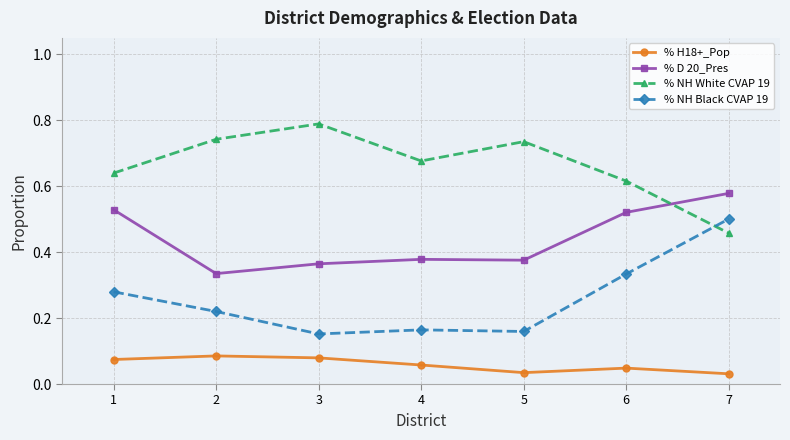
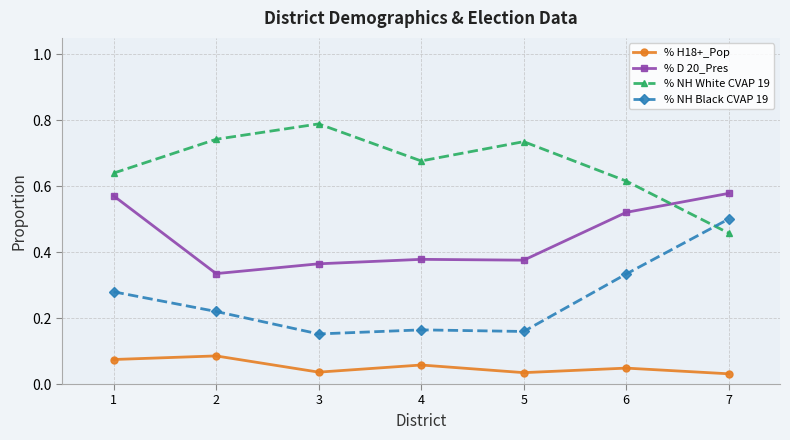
  {
    "% H18+_Pop": {
      "1": 0.07,
      "2": 0.09,
-     "3": 0.08,
+     "3": 0.04,
      "4": 0.06,
      "5": 0.03,
      "6": 0.05,
      "7": 0.03
    },
    "% D 20_Pres": {
-     "1": 0.53,
+     "1": 0.57,
      "2": 0.33,
      "3": 0.36,
      "4": 0.38,
      "5": 0.38,
      "6": 0.52,
      "7": 0.58
    },
    "% NH White CVAP 19": {
      "1": 0.64,
      "2": 0.74,
      "3": 0.79,
      "4": 0.68,
      "5": 0.74,
      "6": 0.62,
      "7": 0.46
    },
    "% NH Black CVAP 19": {
      "1": 0.28,
      "2": 0.22,
      "3": 0.15,
      "4": 0.16,
      "5": 0.16,
      "6": 0.33,
      "7": 0.50
    }
  }
